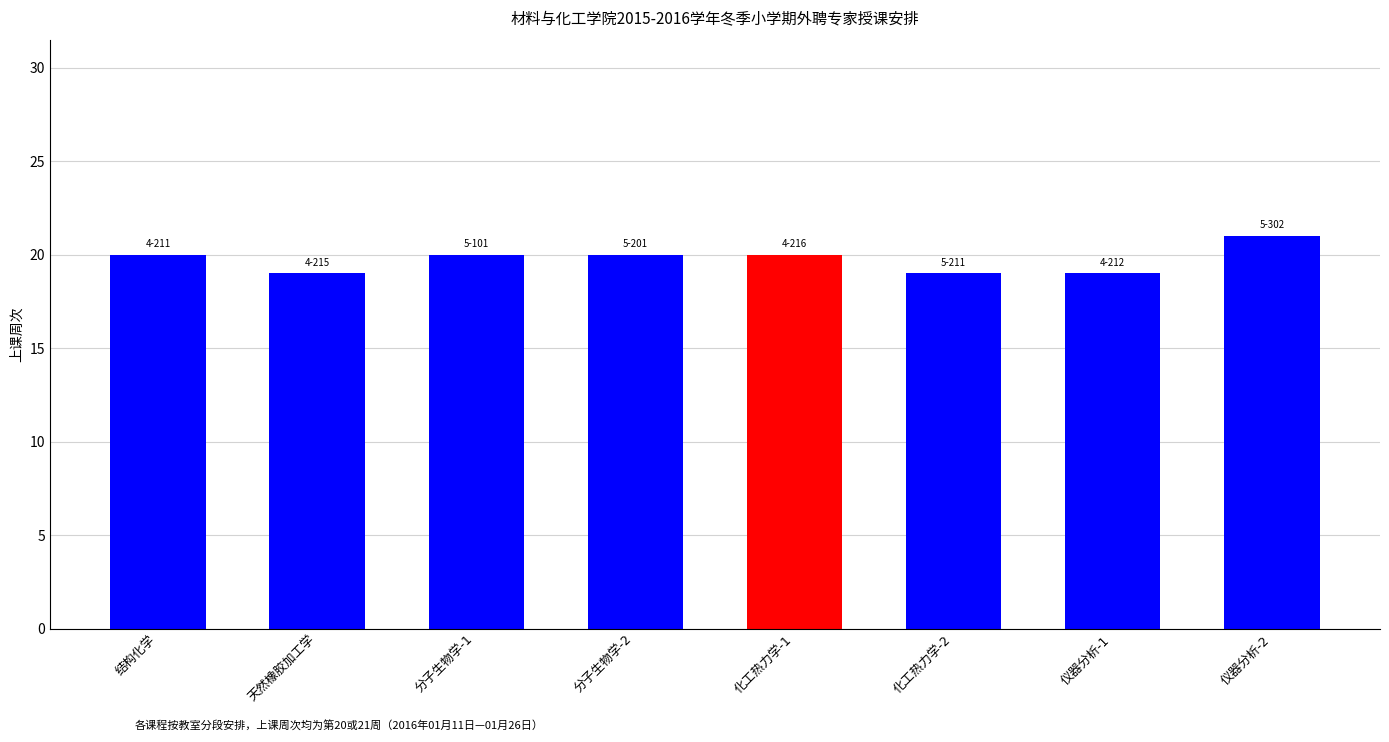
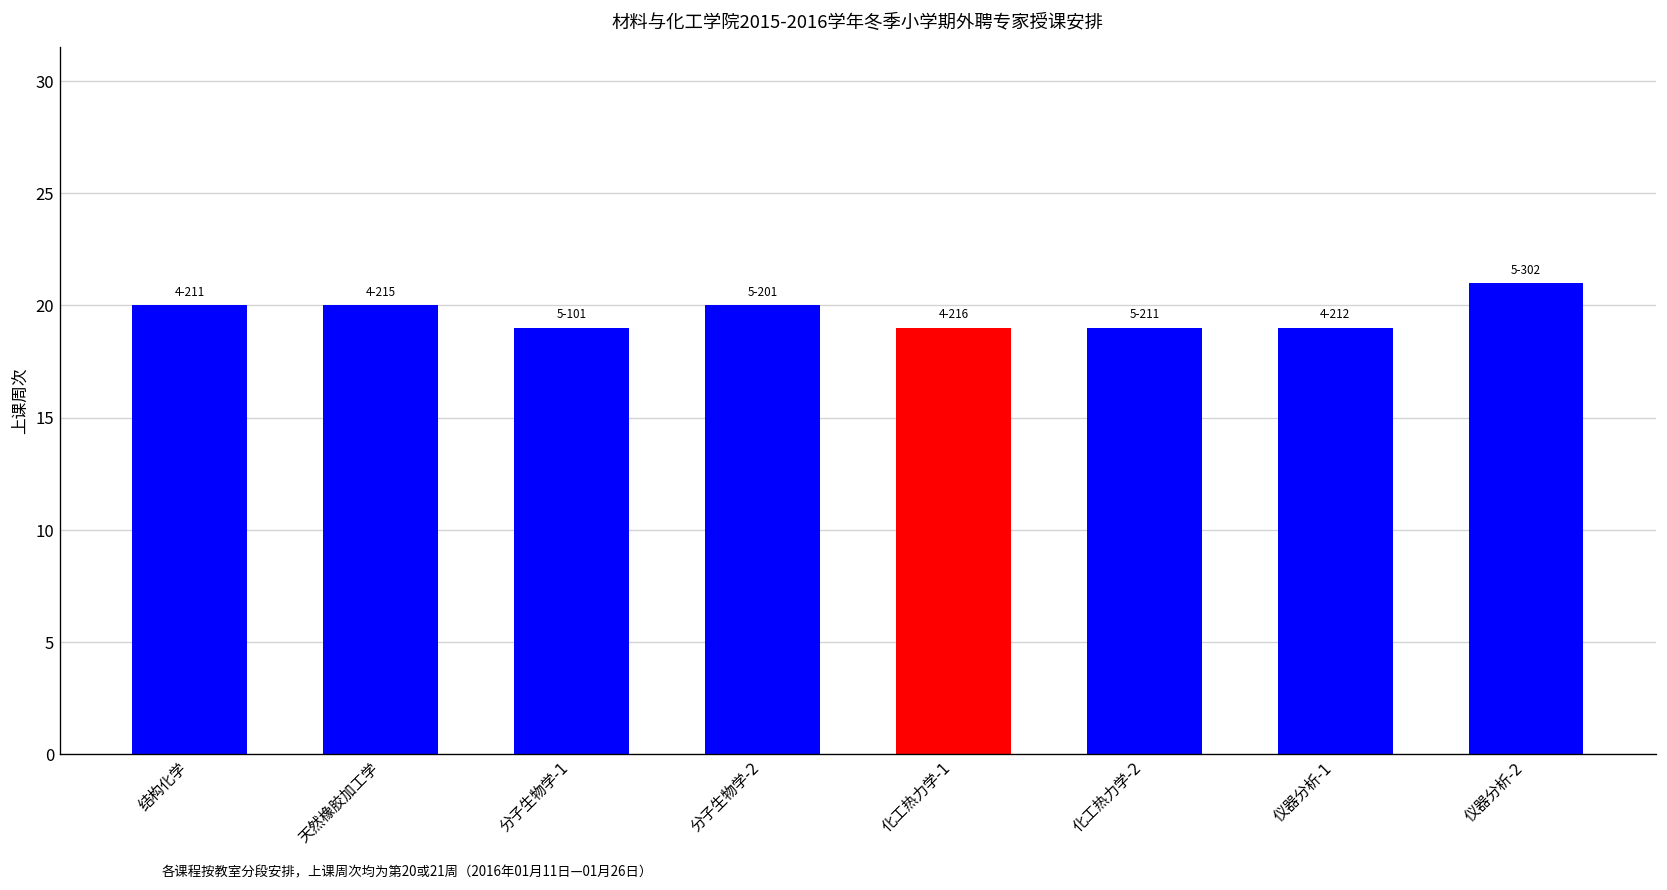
  {
-   "天然橡胶加工学": 19,
-   "分子生物学-1": 20,
-   "化工热力学-1": 20
+   "天然橡胶加工学": 20,
+   "分子生物学-1": 19,
+   "化工热力学-1": 19
  }
